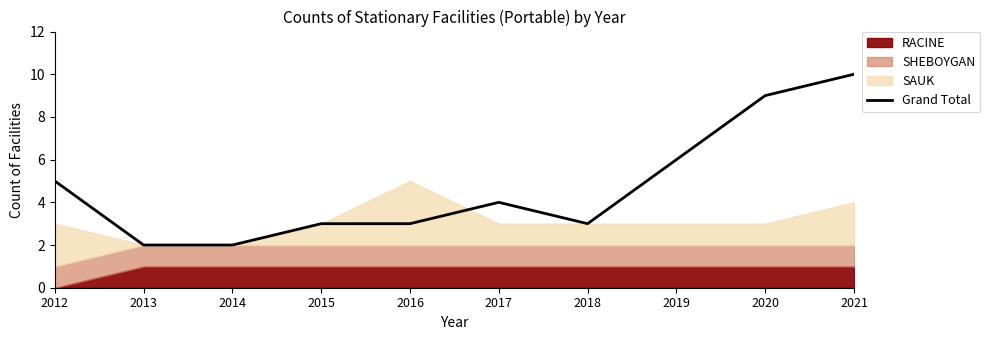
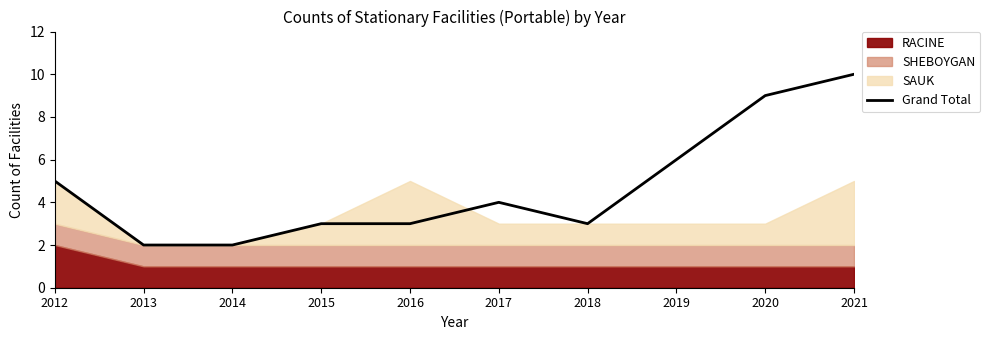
  {
    "RACINE": {
-     "2012": 0,
+     "2012": 2,
      "2013": 1,
      "2014": 1,
      "2015": 1,
      "2016": 1,
      "2017": 1,
      "2018": 1,
      "2019": 1,
      "2020": 1,
      "2021": 1
    },
    "Grand Total": {
      "2016": 3,
      "2017": 4,
      "2019": 6,
      "2020": 9,
      "2021": 10
    },
    "SAUK": {
-     "2021": 2
+     "2021": 3
    }
  }
